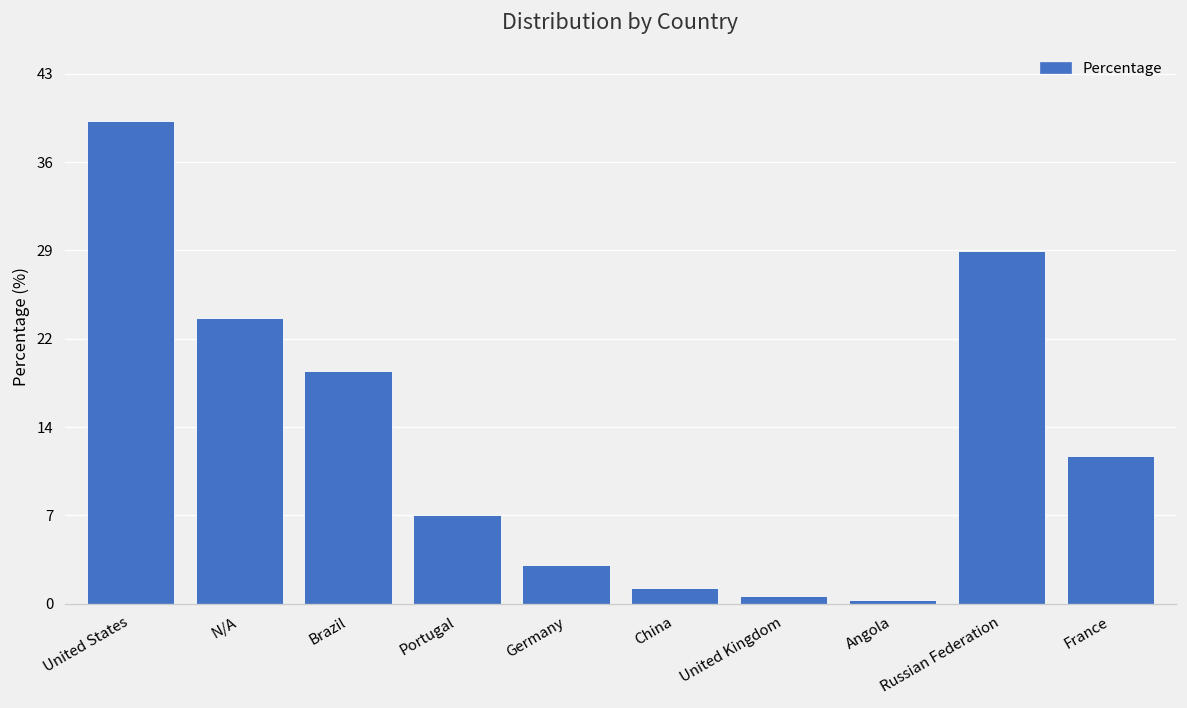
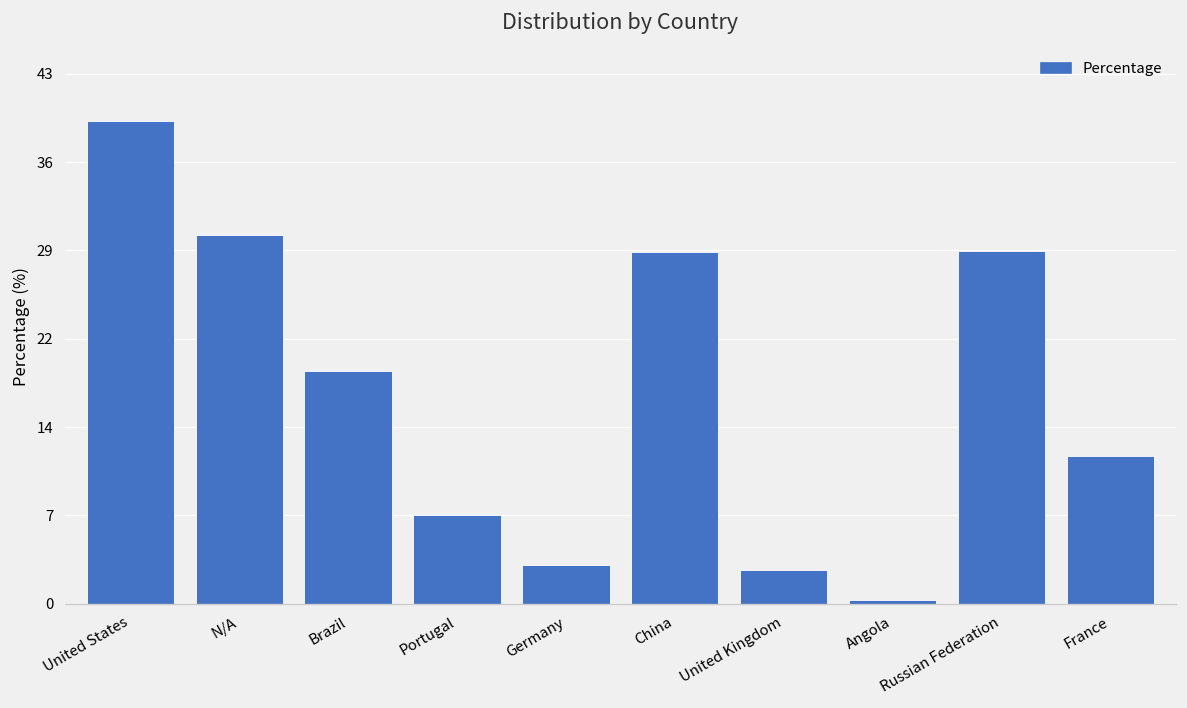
  {
    "United States": 39.2,
-   "N/A": 23.2,
+   "N/A": 29.9,
    "Brazil": 18.9,
    "Portugal": 7.2,
    "Germany": 3.2,
-   "China": 1.3,
-   "United Kingdom": 0.7,
+   "China": 28.6,
+   "United Kingdom": 2.7,
    "Angola": 0.3,
    "Russian Federation": 28.6,
    "France": 12.0
  }
